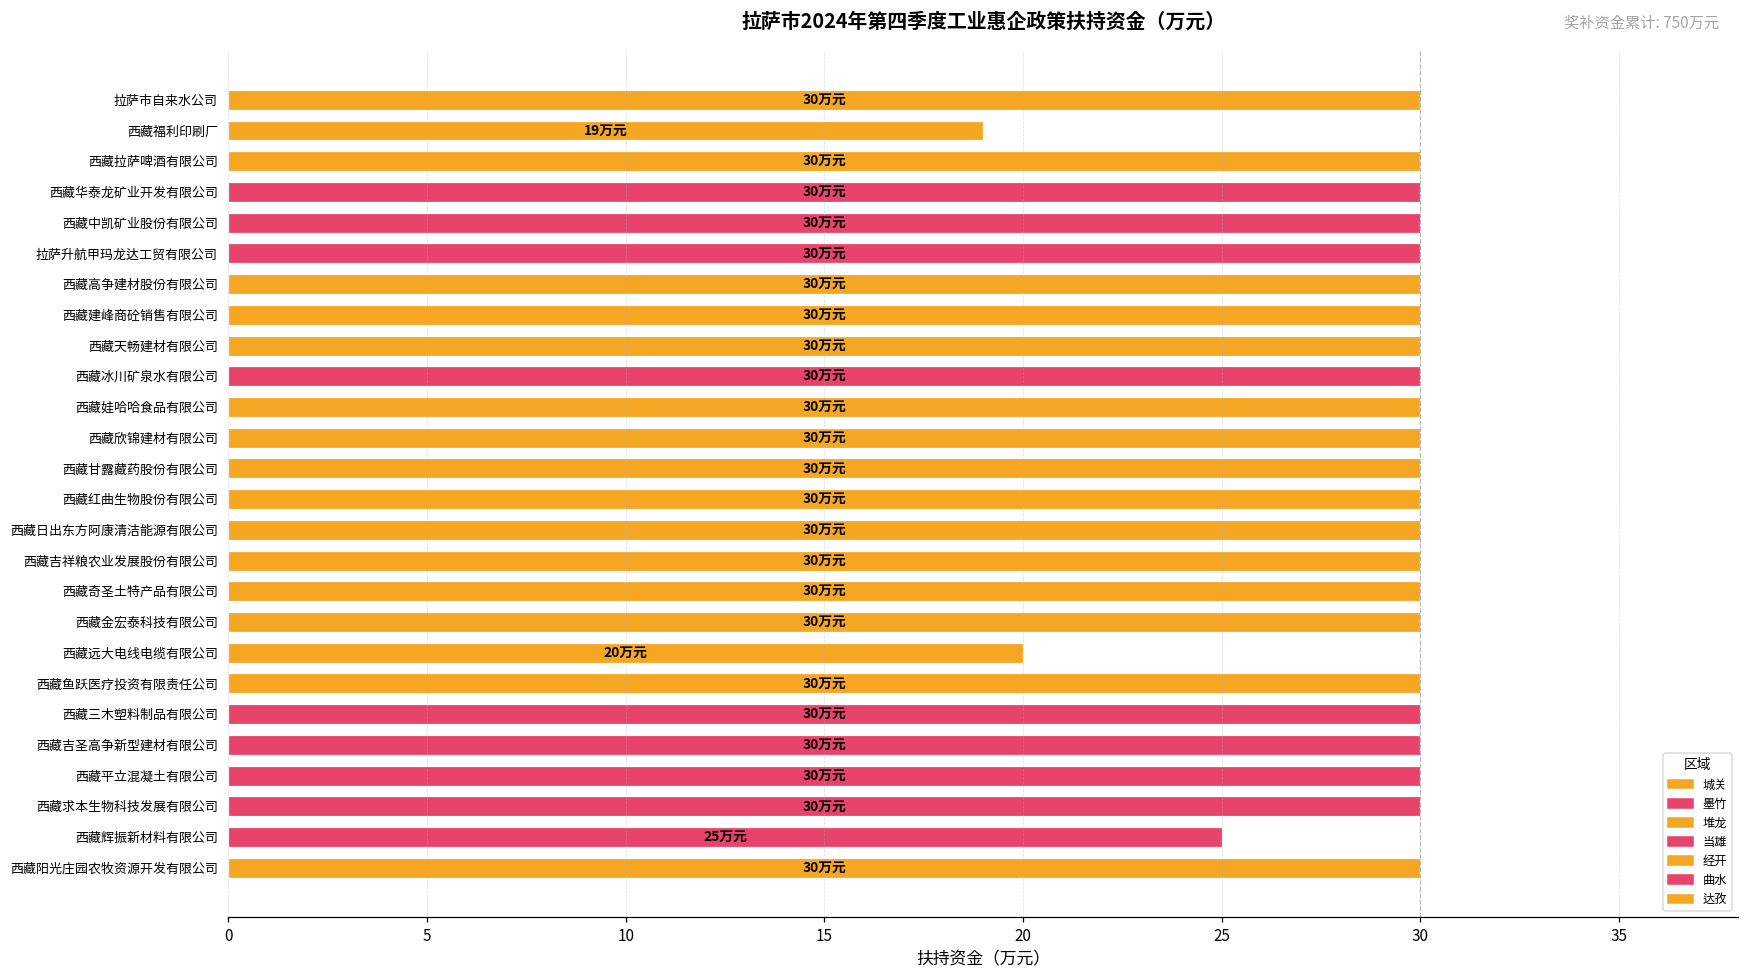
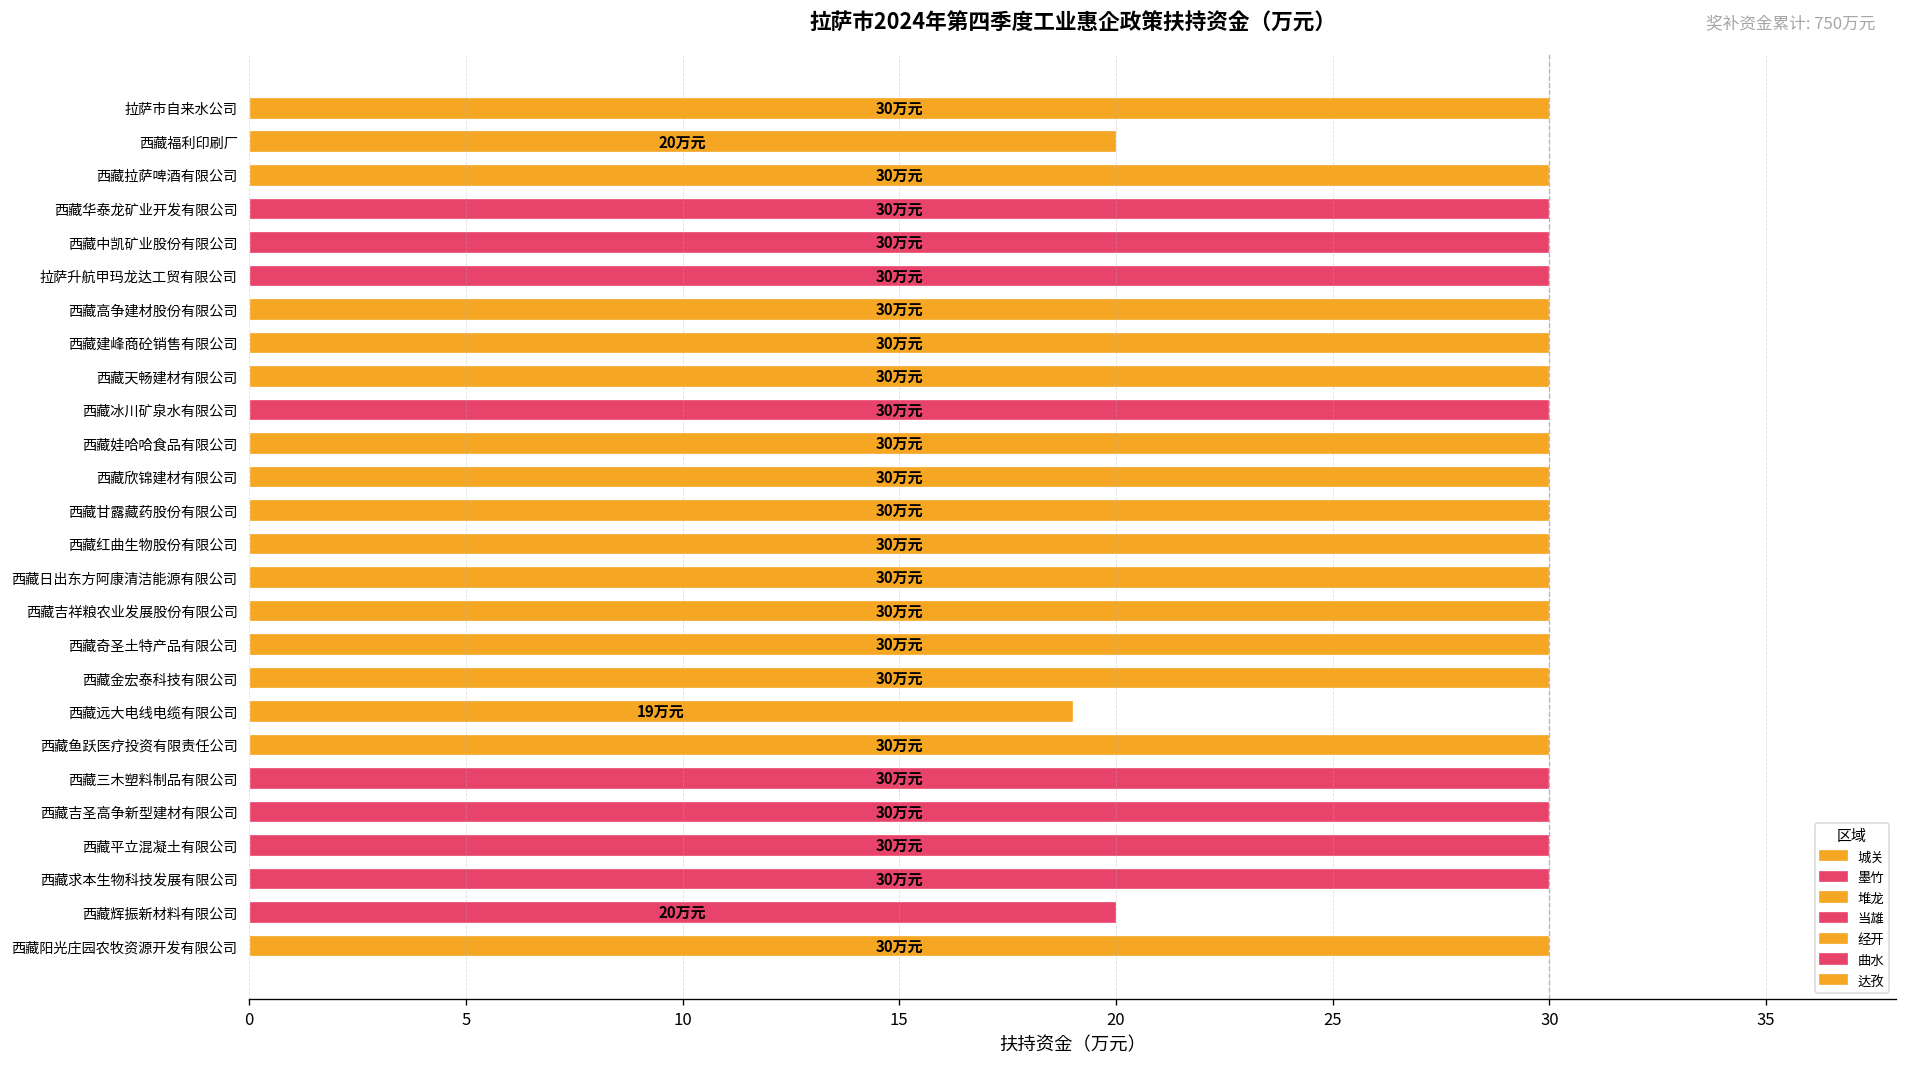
  {
    "拉萨市自来水公司": 30,
-   "西藏福利印刷厂": 19,
+   "西藏福利印刷厂": 20,
    "西藏拉萨啤酒有限公司": 30,
    "西藏华泰龙矿业开发有限公司": 30,
    "西藏中凯矿业股份有限公司": 30,
    "拉萨升航甲玛龙达工贸有限公司": 30,
    "西藏高争建材股份有限公司": 30,
    "西藏建峰商砼销售有限公司": 30,
    "西藏天畅建材有限公司": 30,
    "西藏冰川矿泉水有限公司": 30,
    "西藏娃哈哈食品有限公司": 30,
    "西藏欣锦建材有限公司": 30,
    "西藏甘露藏药股份有限公司": 30,
    "西藏红曲生物股份有限公司": 30,
    "西藏日出东方阿康清洁能源有限公司": 30,
    "西藏吉祥粮农业发展股份有限公司": 30,
    "西藏奇圣土特产品有限公司": 30,
    "西藏金宏泰科技有限公司": 30,
-   "西藏远大电线电缆有限公司": 20,
+   "西藏远大电线电缆有限公司": 19,
    "西藏鱼跃医疗投资有限责任公司": 30,
    "西藏三木塑料制品有限公司": 30,
    "西藏吉圣高争新型建材有限公司": 30,
    "西藏平立混凝土有限公司": 30,
    "西藏求本生物科技发展有限公司": 30,
-   "西藏辉振新材料有限公司": 25,
+   "西藏辉振新材料有限公司": 20,
    "西藏阳光庄园农牧资源开发有限公司": 30
  }
